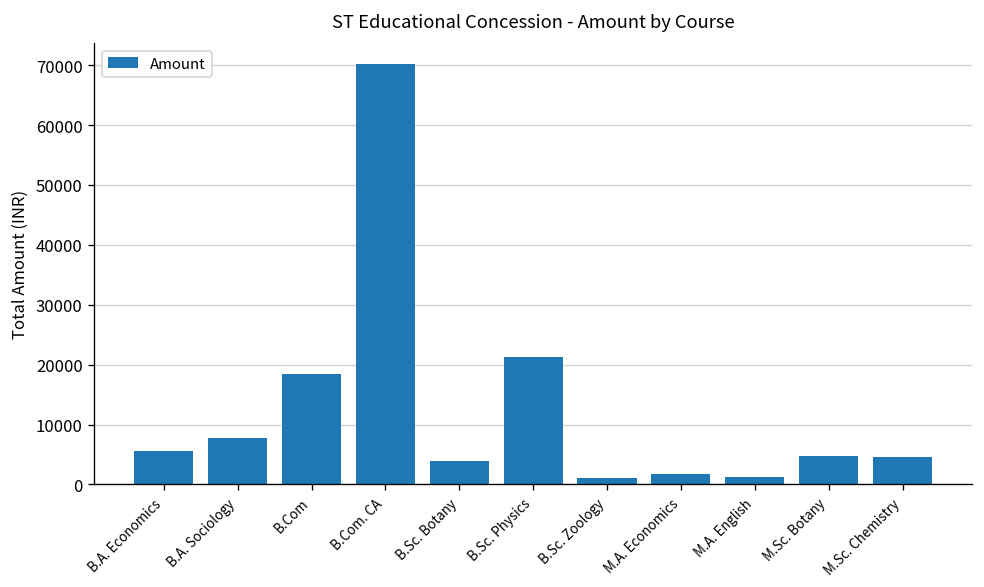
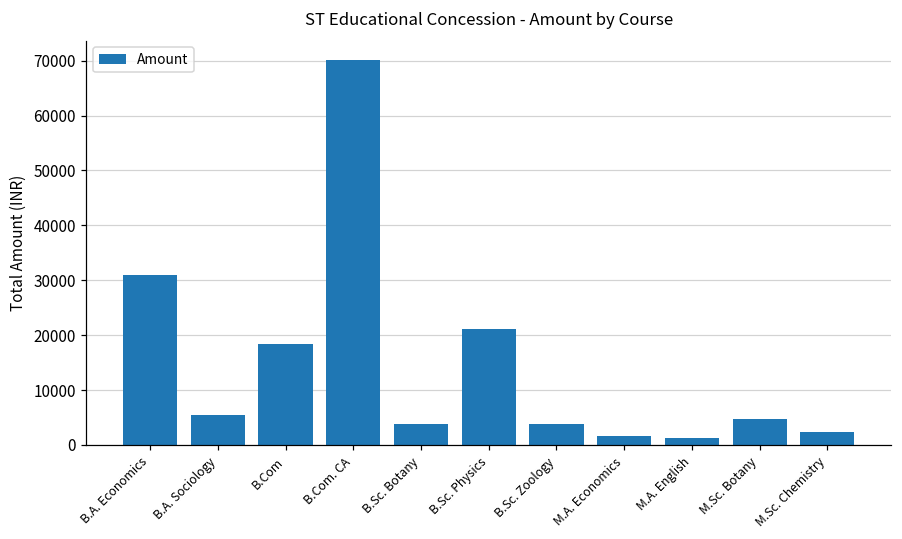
  {
-   "B.A. Economics": 6000,
-   "B.A. Sociology": 8000,
+   "B.A. Economics": 31000,
+   "B.A. Sociology": 5000,
    "B.Com": 18000,
    "B.Com. CA": 70000,
    "B.Sc. Botany": 4000,
    "B.Sc. Physics": 21000,
-   "B.Sc. Zoology": 1000,
+   "B.Sc. Zoology": 4000,
    "M.A. Economics": 2000,
    "M.A. English": 1000,
    "M.Sc. Botany": 5000,
-   "M.Sc. Chemistry": 5000
+   "M.Sc. Chemistry": 2000
  }
